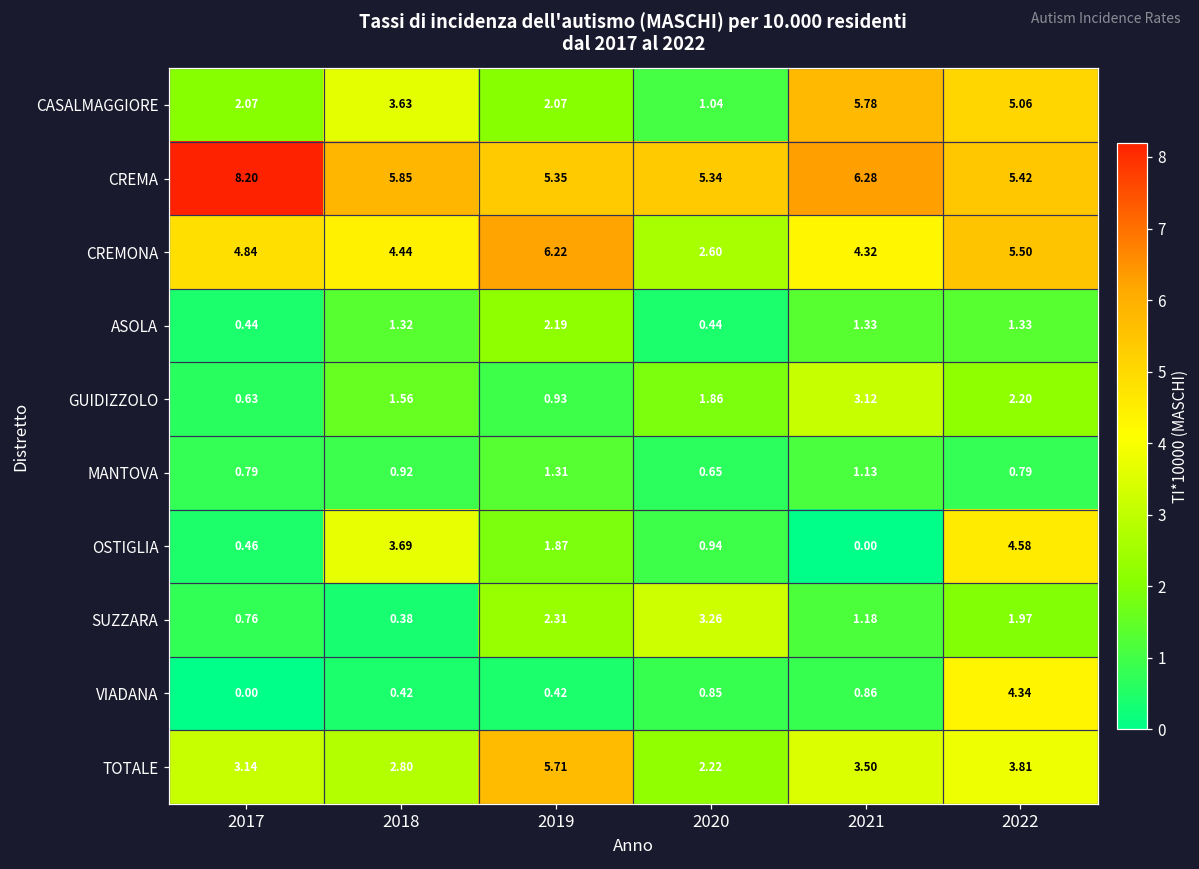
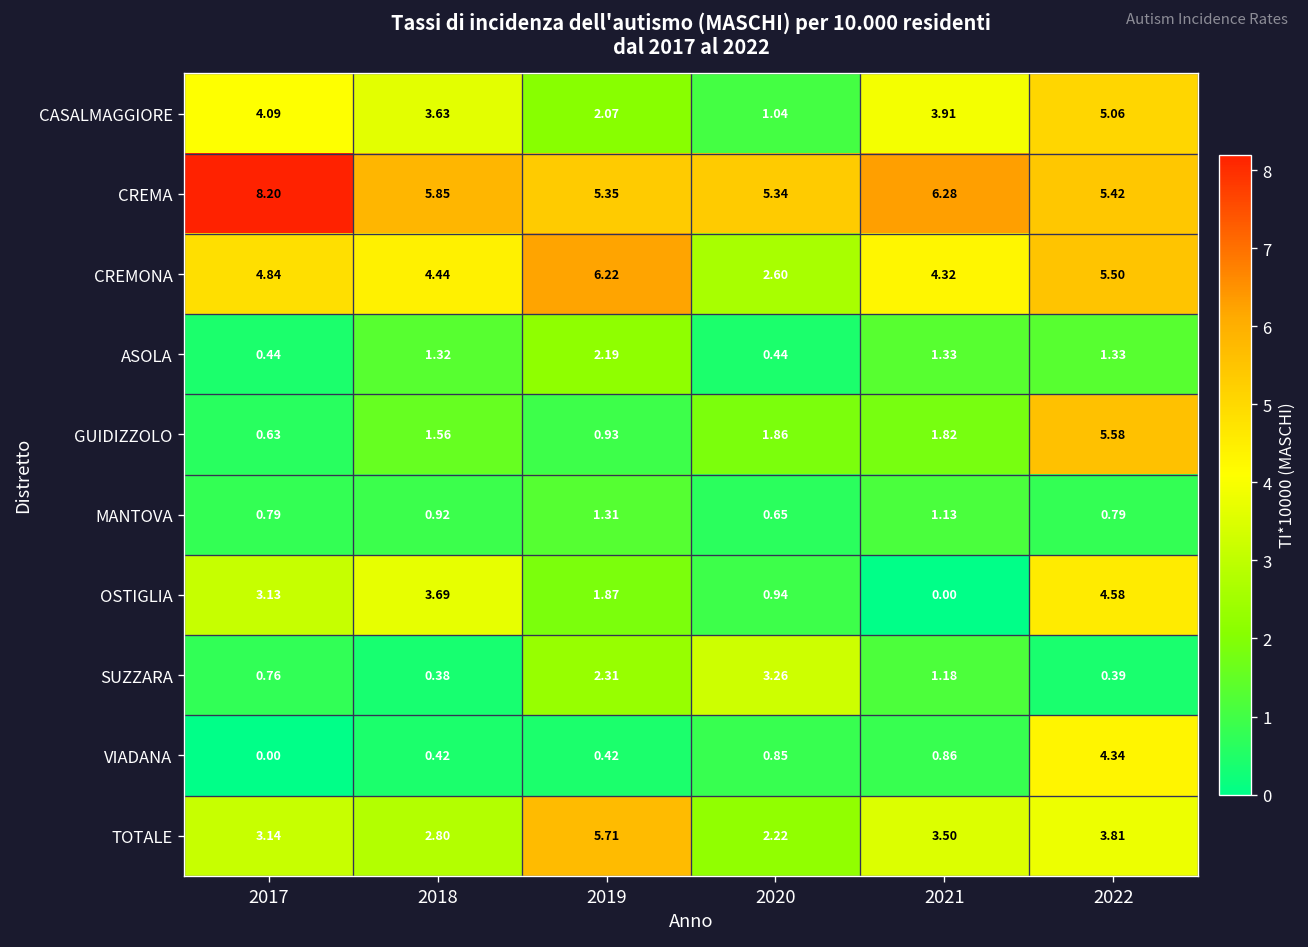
  {
    "CASALMAGGIORE": {
-     "2017": 2.07,
+     "2017": 4.09,
      "2018": 3.63,
      "2019": 2.07,
      "2020": 1.04,
-     "2021": 5.78,
+     "2021": 3.91,
      "2022": 5.06
    },
    "CREMA": {
      "2017": 8.20,
      "2018": 5.85,
      "2019": 5.35,
      "2020": 5.34,
      "2021": 6.28,
      "2022": 5.42
    },
    "CREMONA": {
      "2017": 4.84,
      "2018": 4.44,
      "2019": 6.22,
      "2020": 2.60,
      "2021": 4.32,
      "2022": 5.50
    },
    "ASOLA": {
      "2017": 0.44,
      "2018": 1.32,
      "2019": 2.19,
      "2020": 0.44,
      "2021": 1.33,
      "2022": 1.33
    },
    "GUIDIZZOLO": {
      "2017": 0.63,
      "2018": 1.56,
      "2019": 0.93,
      "2020": 1.86,
-     "2021": 3.12,
-     "2022": 2.20
+     "2021": 1.82,
+     "2022": 5.58
    },
    "MANTOVA": {
      "2017": 0.79,
      "2018": 0.92,
      "2019": 1.31,
      "2020": 0.65,
      "2021": 1.13,
      "2022": 0.79
    },
    "OSTIGLIA": {
-     "2017": 0.46,
+     "2017": 3.13,
      "2018": 3.69,
      "2019": 1.87,
      "2020": 0.94,
      "2021": 0.00,
      "2022": 4.58
    },
    "SUZZARA": {
      "2017": 0.76,
      "2018": 0.38,
      "2019": 2.31,
      "2020": 3.26,
      "2021": 1.18,
-     "2022": 1.97
+     "2022": 0.39
    },
    "VIADANA": {
      "2017": 0.00,
      "2018": 0.42,
      "2019": 0.42,
      "2020": 0.85,
      "2021": 0.86,
      "2022": 4.34
    },
    "TOTALE": {
      "2017": 3.14,
      "2018": 2.80,
      "2019": 5.71,
      "2020": 2.22,
      "2021": 3.50,
      "2022": 3.81
    }
  }
